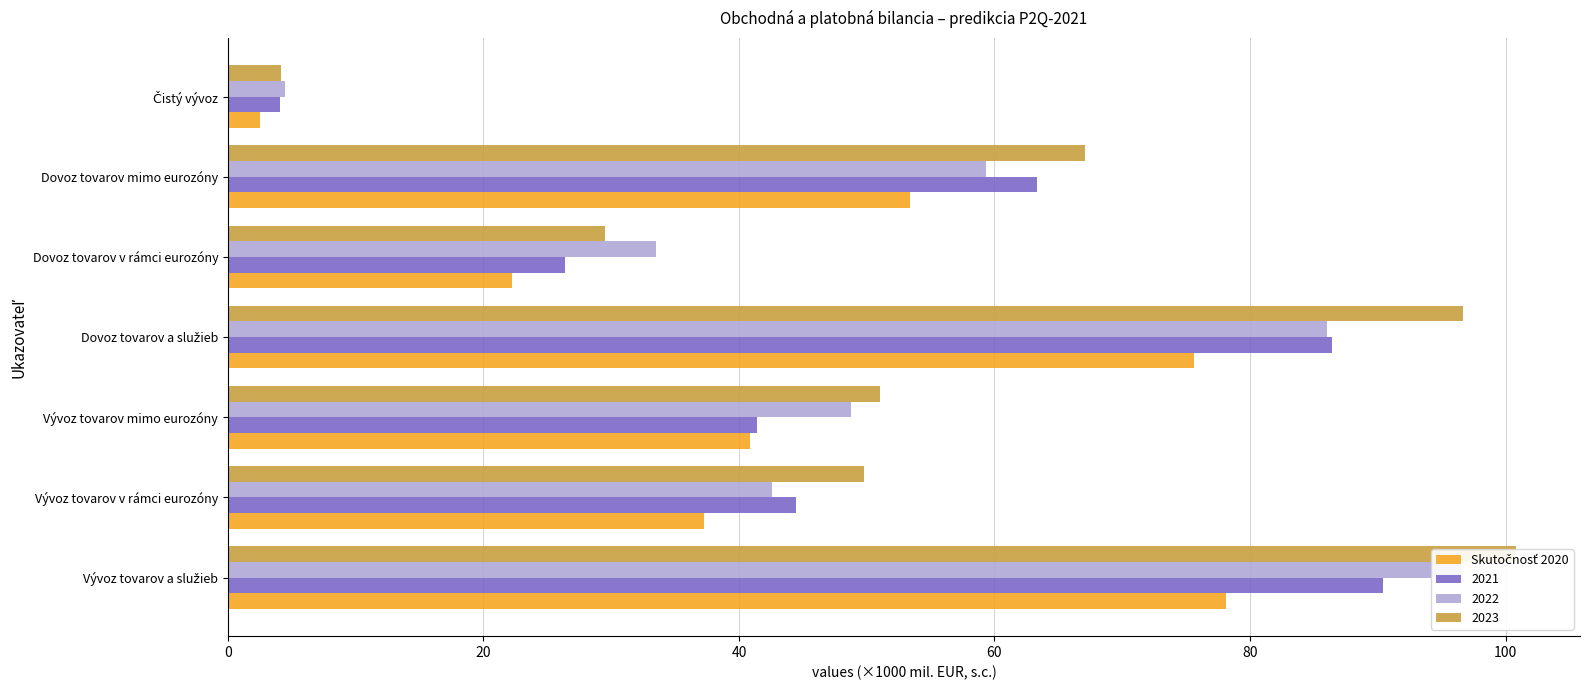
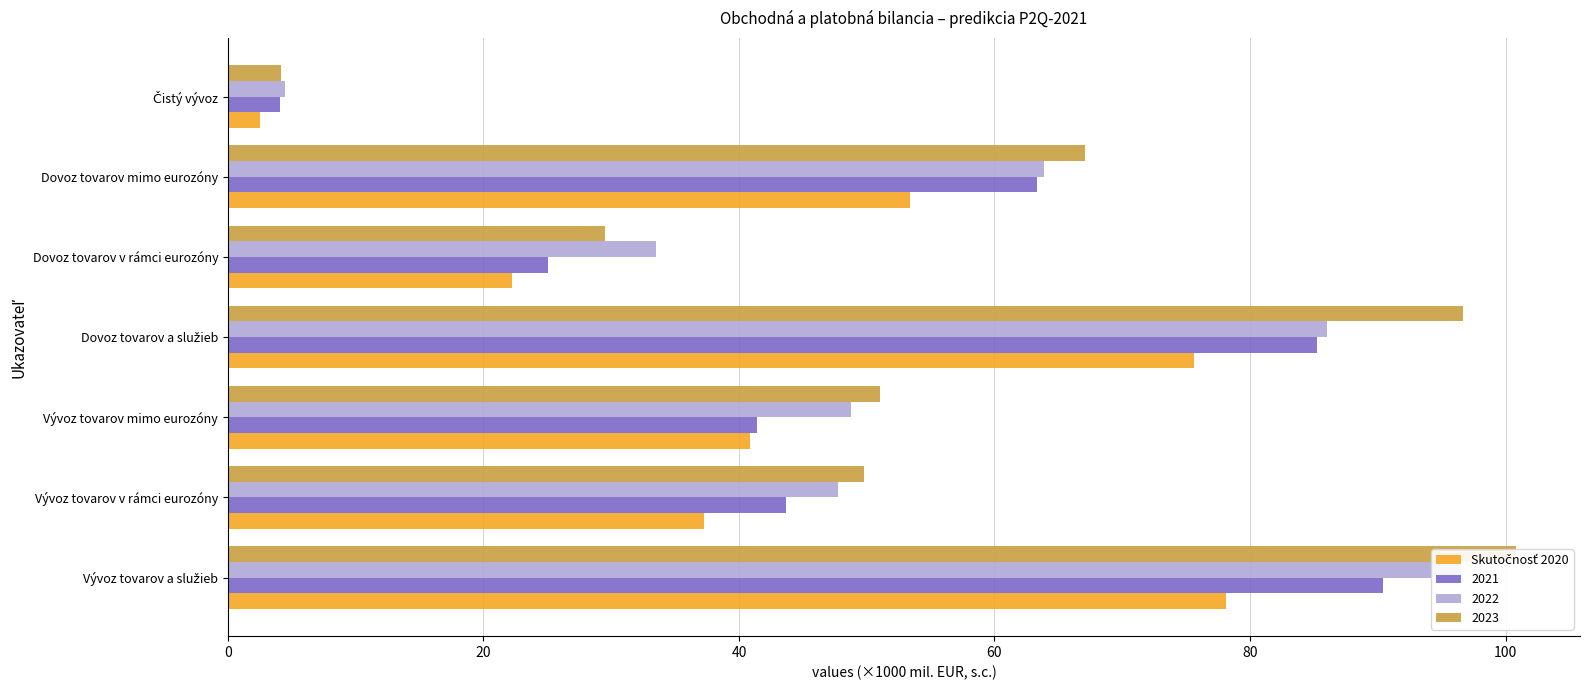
  {
    "2021": {
      "Čistý vývoz": 4.1,
      "Dovoz tovarov mimo eurozóny": 63.3,
-     "Dovoz tovarov v rámci eurozóny": 26.4,
-     "Dovoz tovarov a služieb": 86.4,
+     "Dovoz tovarov v rámci eurozóny": 25.0,
+     "Dovoz tovarov a služieb": 85.2,
      "Vývoz tovarov mimo eurozóny": 41.4,
-     "Vývoz tovarov v rámci eurozóny": 44.5,
+     "Vývoz tovarov v rámci eurozóny": 43.7,
      "Vývoz tovarov a služieb": 90.4
    },
    "2022": {
      "Čistý vývoz": 4.5,
-     "Dovoz tovarov mimo eurozóny": 59.3,
+     "Dovoz tovarov mimo eurozóny": 63.9,
      "Dovoz tovarov v rámci eurozóny": 33.5,
      "Dovoz tovarov a služieb": 86.0,
      "Vývoz tovarov mimo eurozóny": 48.7,
-     "Vývoz tovarov v rámci eurozóny": 42.6
+     "Vývoz tovarov v rámci eurozóny": 47.8
    }
  }
